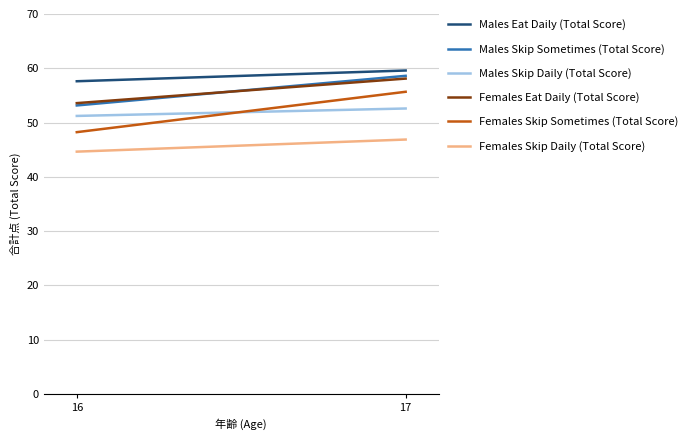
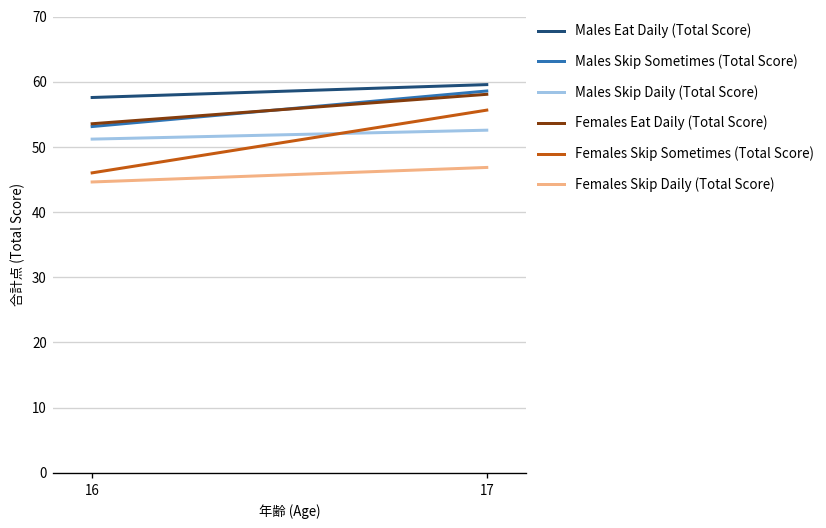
  {
    "Males Eat Daily (Total Score)": {
      "16": 58,
      "17": 60
    },
    "Males Skip Sometimes (Total Score)": {
      "17": 59
    },
    "Males Skip Daily (Total Score)": {
      "16": 51,
      "17": 53
    },
    "Females Eat Daily (Total Score)": {
      "17": 58
    },
    "Females Skip Sometimes (Total Score)": {
-     "16": 48,
+     "16": 46,
      "17": 56
    },
    "Females Skip Daily (Total Score)": {
      "16": 45,
      "17": 47
    }
  }
